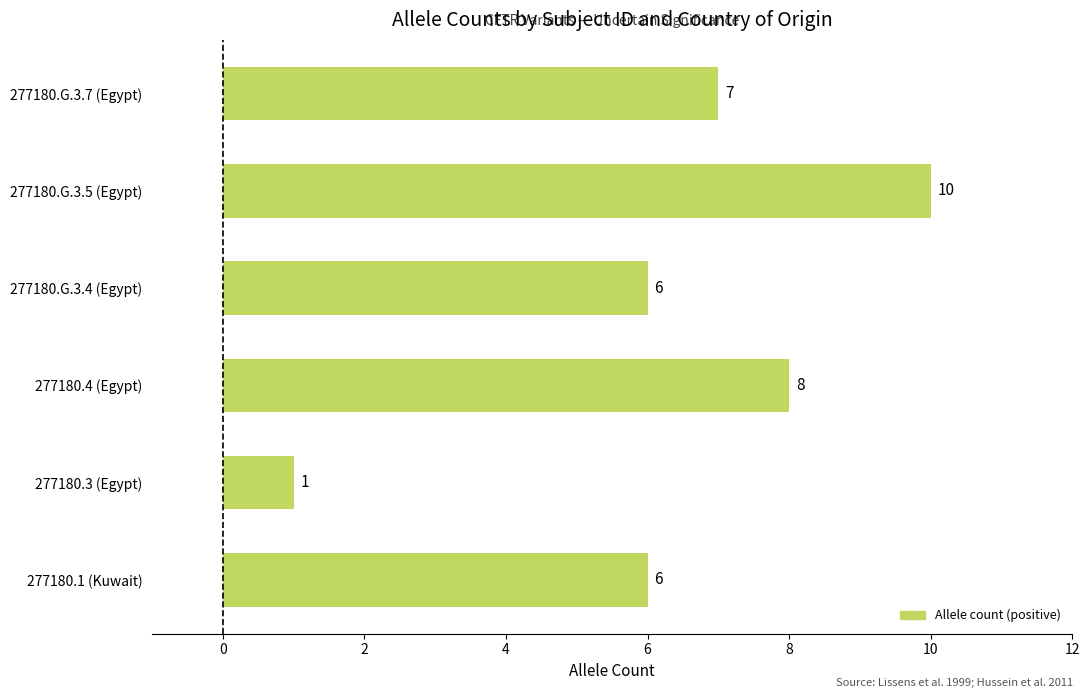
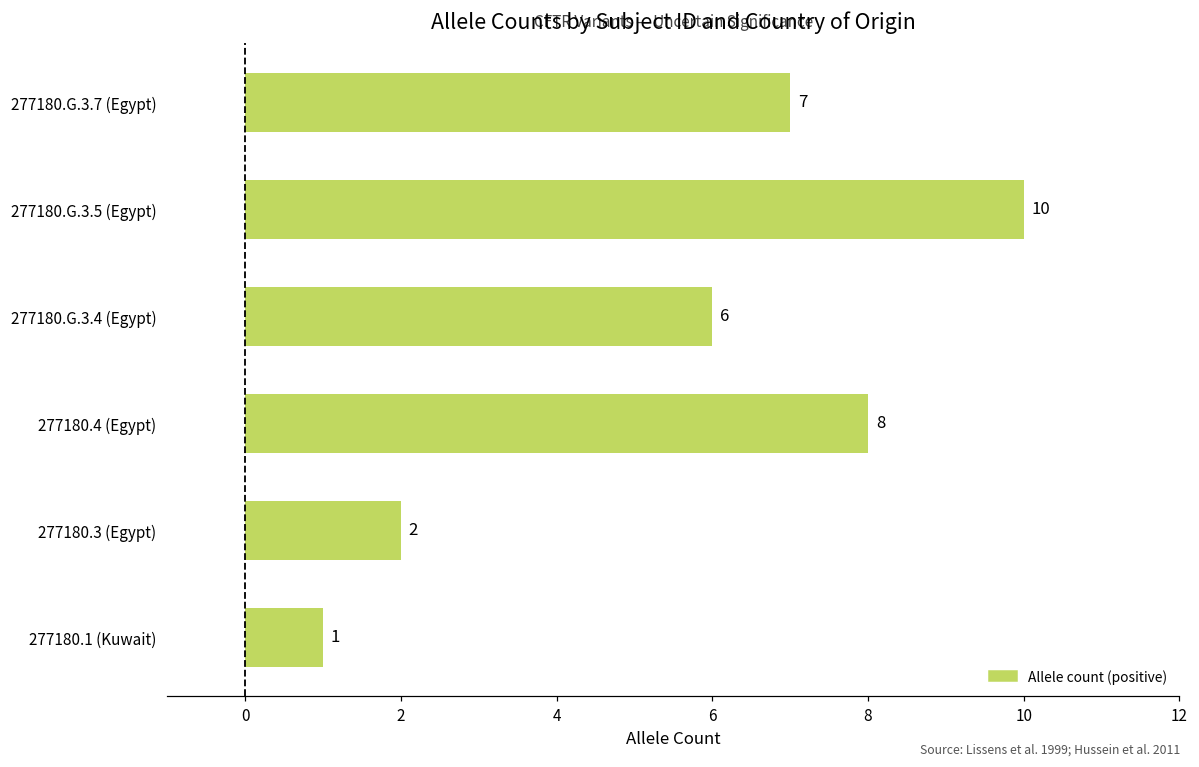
  {
    "277180.G.3.7 (Egypt)": 7,
    "277180.G.3.5 (Egypt)": 10,
    "277180.G.3.4 (Egypt)": 6,
    "277180.4 (Egypt)": 8,
-   "277180.3 (Egypt)": 1,
-   "277180.1 (Kuwait)": 6
+   "277180.3 (Egypt)": 2,
+   "277180.1 (Kuwait)": 1
  }
